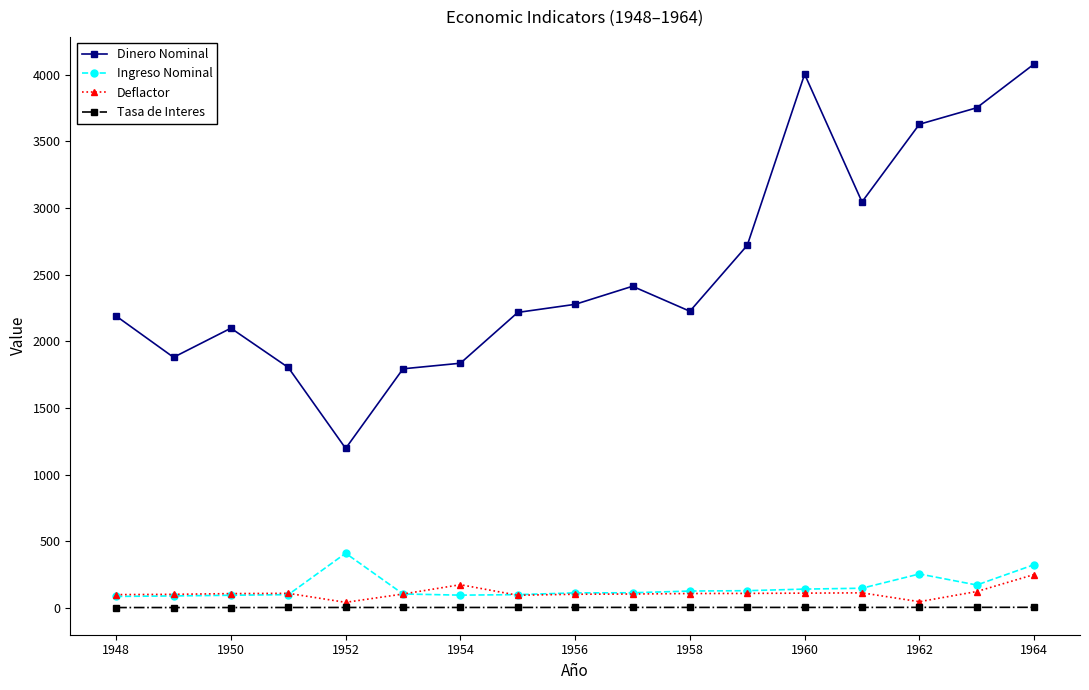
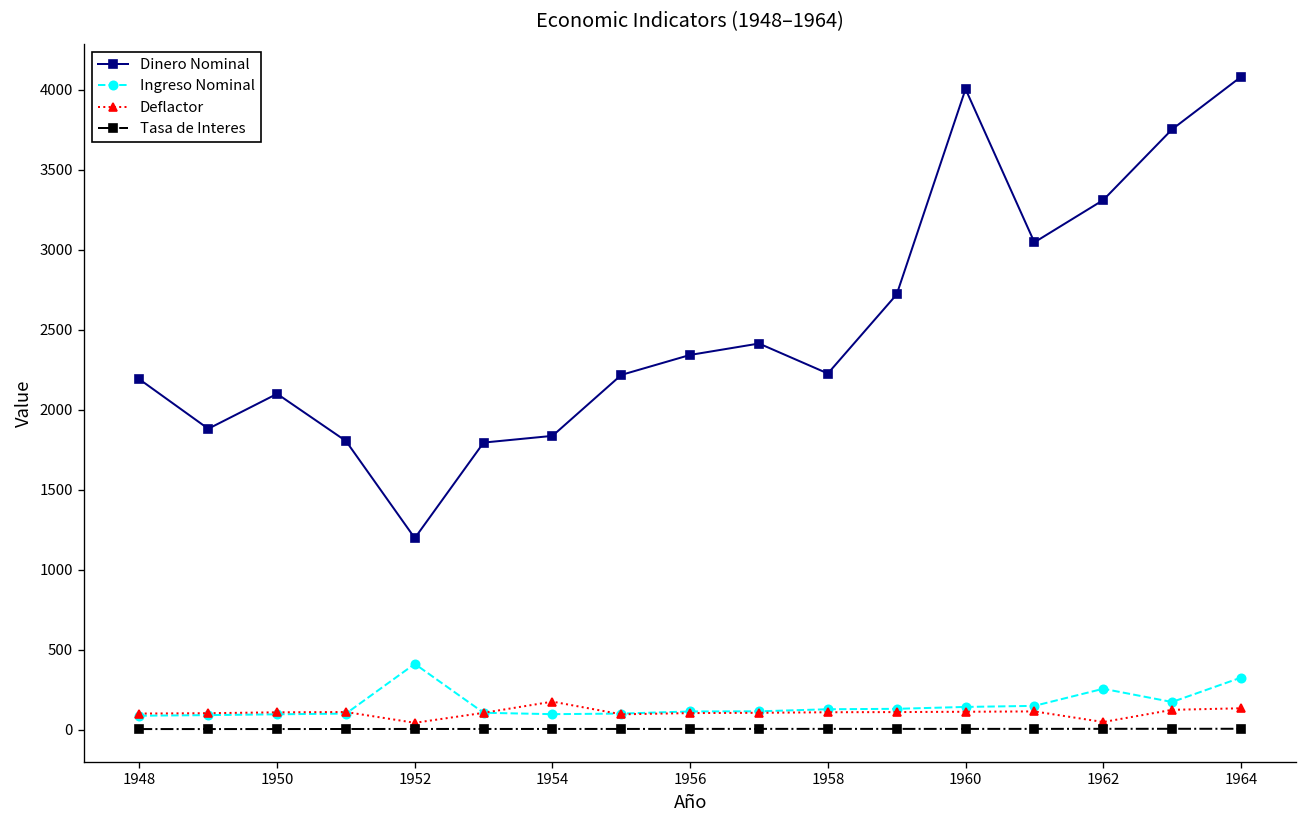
  {
    "Dinero Nominal": {
      "1948": 2190,
      "1950": 2100,
      "1952": 1200,
      "1954": 1840,
-     "1956": 2280,
+     "1956": 2340,
      "1958": 2230,
      "1960": 4000,
-     "1962": 3630,
+     "1962": 3310,
      "1964": 4080
    },
    "Ingreso Nominal": {
      "1952": 410,
      "1954": 100,
      "1960": 140,
      "1962": 250,
      "1964": 320
    },
    "Deflactor": {
      "1952": 40,
      "1954": 170,
      "1960": 110,
      "1962": 50,
-     "1964": 250
+     "1964": 130
    },
    "Tasa de Interes": {
      "1948": 0,
      "1950": 0,
      "1952": 0,
      "1954": 0,
      "1956": 0,
      "1958": 0,
      "1960": 0,
      "1962": 0,
      "1964": 0
    }
  }
